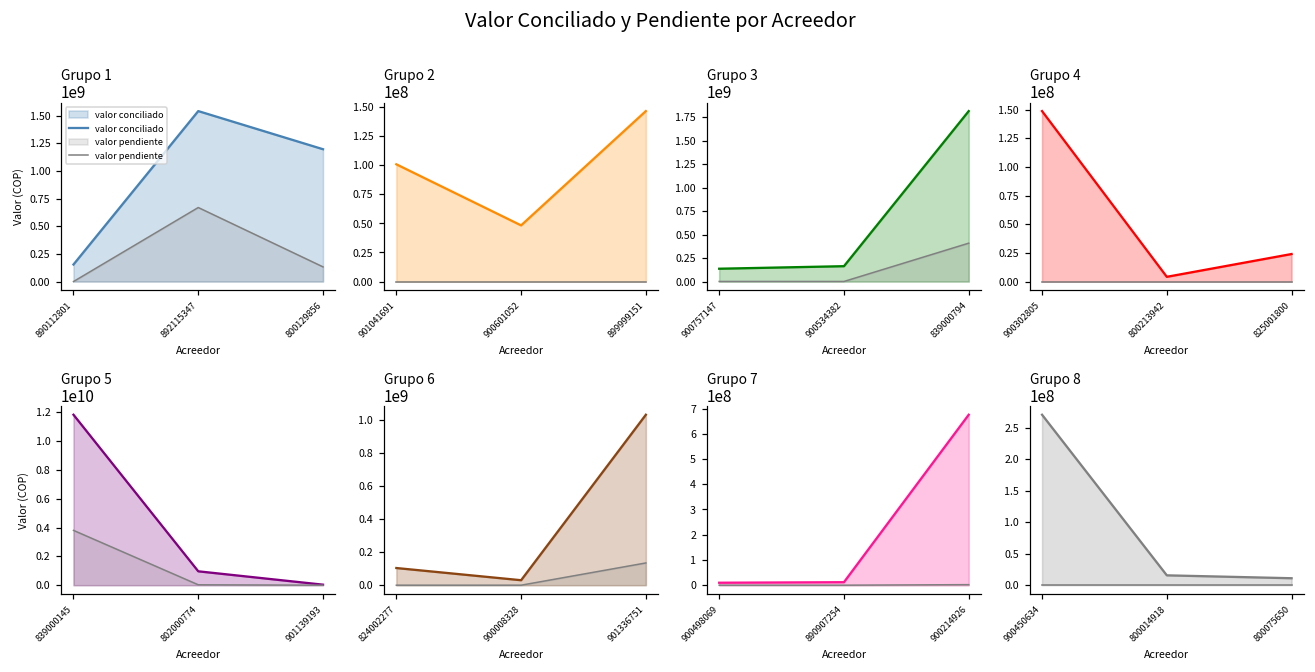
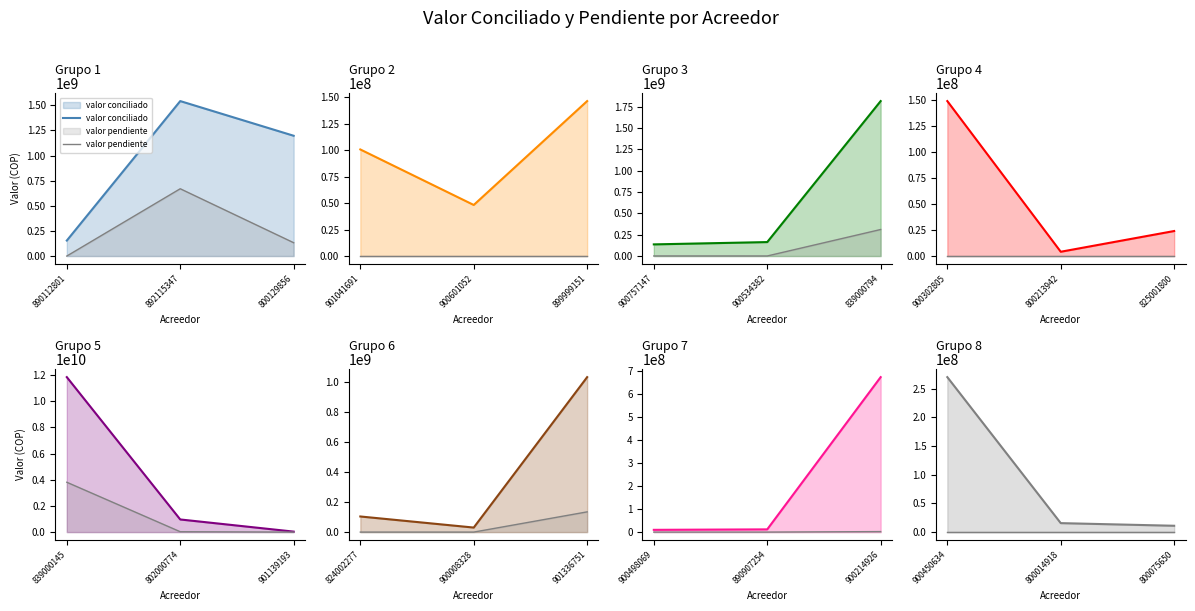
  {
    "Grupo 2": {
      "valor pendiente": {
        "901041691": 0,
        "900601052": 0,
        "899999151": 0
      }
    },
    "Grupo 3": {
      "valor pendiente": {
        "900757147": 0,
        "900534382": 0,
-       "839000794": 400000000
+       "839000794": 300000000
      }
    },
    "Grupo 4": {
      "valor pendiente": {
        "900302805": 0,
        "800213942": 0,
        "825001800": 0
      }
    },
    "Grupo 5": {
      "valor pendiente": {
        "839000145": 3800000000,
        "802000774": 0
      }
    },
    "Grupo 6": {
      "valor pendiente": {
        "824002277": 0,
        "900008328": 0,
        "901336751": 130000000
      }
    },
    "Grupo 7": {
      "valor pendiente": {
        "890907254": 0,
        "900214926": 0
      }
    }
  }
